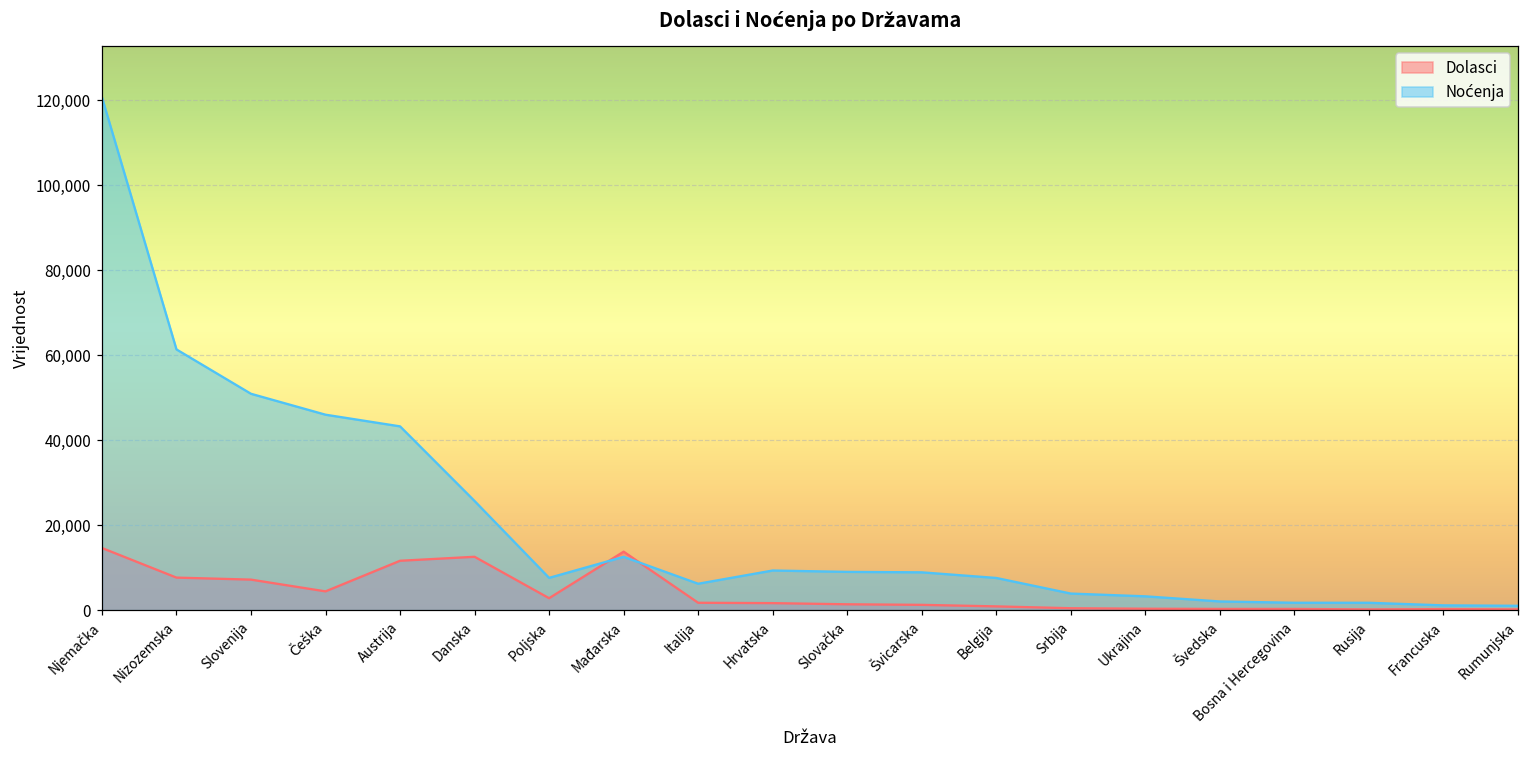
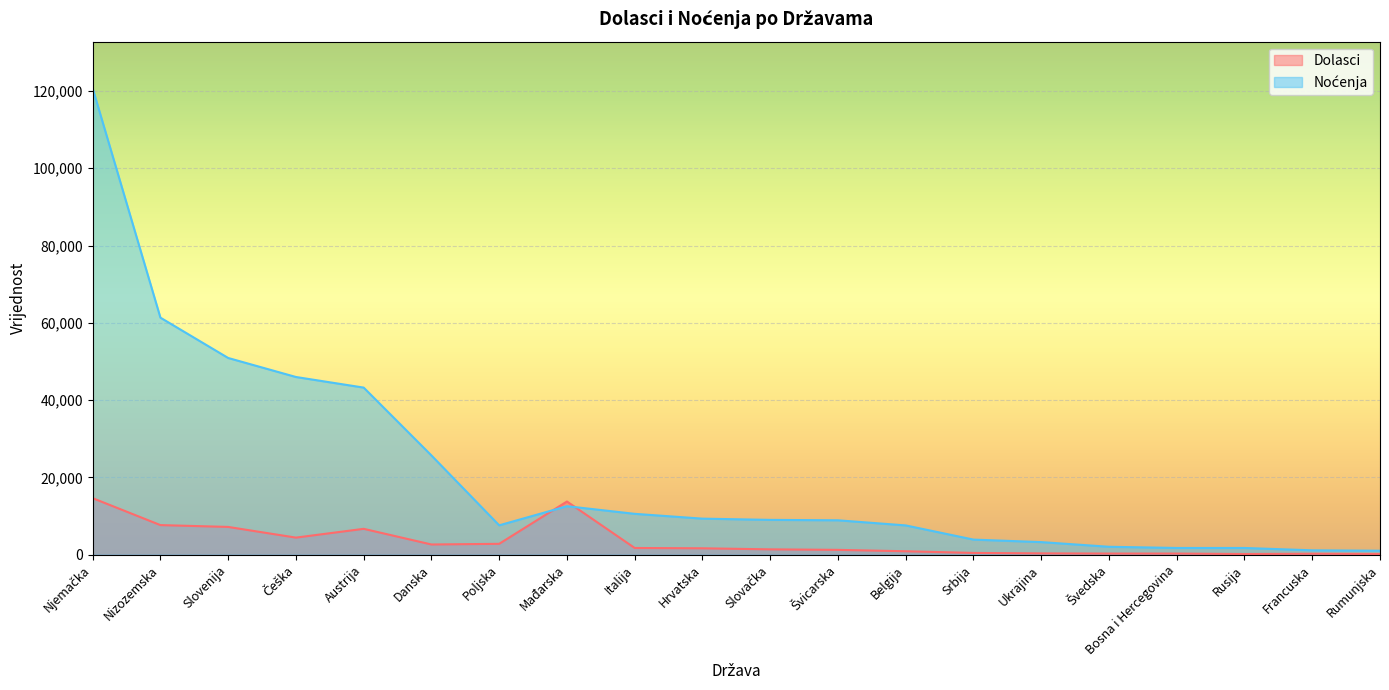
  {
    "Dolasci": {
      "Njemačka": "15,000",
      "Nizozemska": "8,000",
      "Slovenija": "7,000",
      "Češka": "4,000",
-     "Austrija": "12,000",
-     "Danska": "13,000",
+     "Austrija": "7,000",
+     "Danska": "3,000",
      "Poljska": "3,000",
      "Mađarska": "14,000",
      "Italija": "2,000",
      "Hrvatska": "2,000",
      "Slovačka": "1,000",
      "Švicarska": "1,000",
      "Belgija": "1,000",
      "Srbija": "0",
      "Ukrajina": "0",
      "Švedska": "0",
      "Bosna i Hercegovina": "0",
      "Rusija": "0",
      "Francuska": "0",
      "Rumunjska": "0"
    },
    "Noćenja": {
      "Njemačka": "121,000",
      "Nizozemska": "61,000",
      "Slovenija": "51,000",
      "Češka": "46,000",
      "Austrija": "43,000",
      "Danska": "26,000",
      "Poljska": "8,000",
      "Mađarska": "13,000",
-     "Italija": "6,000",
+     "Italija": "11,000",
      "Hrvatska": "9,000",
      "Slovačka": "9,000",
      "Švicarska": "9,000",
      "Belgija": "8,000",
      "Srbija": "4,000",
      "Ukrajina": "3,000",
      "Švedska": "2,000",
      "Bosna i Hercegovina": "2,000",
      "Rusija": "2,000",
      "Francuska": "1,000",
      "Rumunjska": "1,000"
    }
  }
